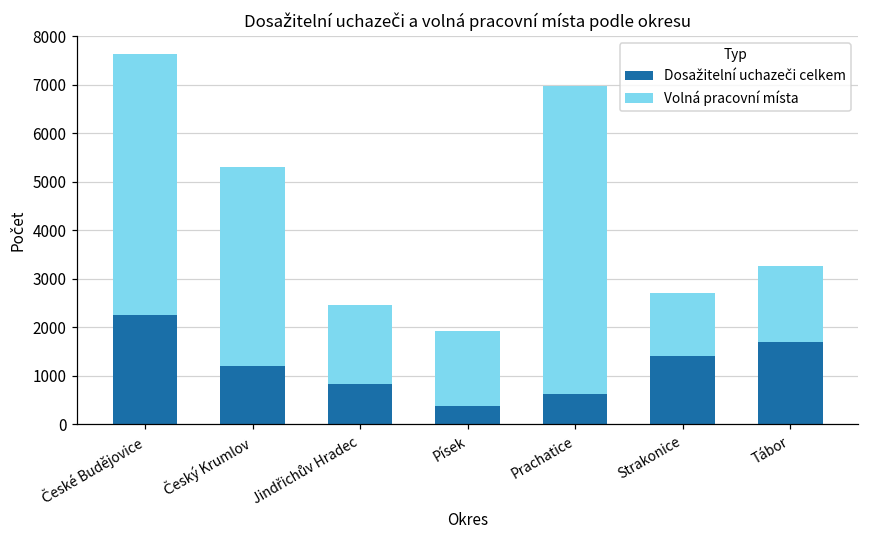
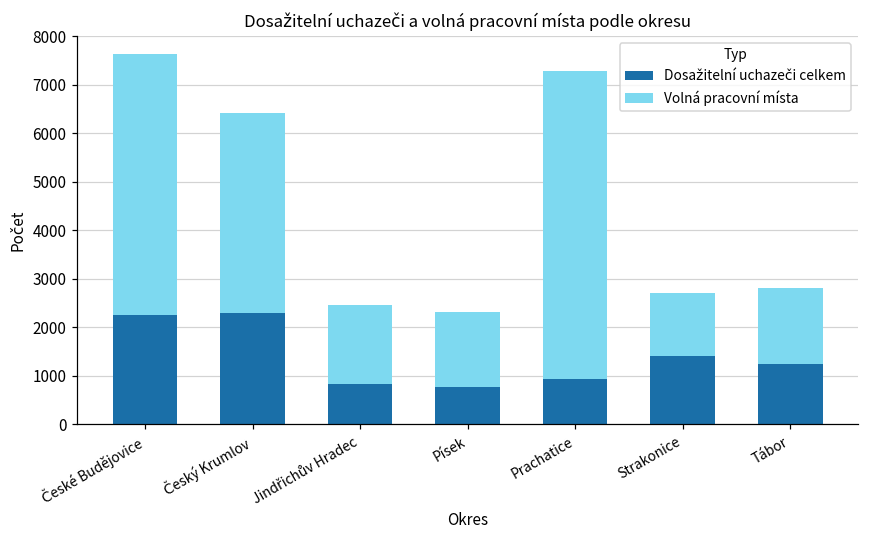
  {
    "Dosažitelní uchazeči celkem": {
      "České Budějovice": 2200,
-     "Český Krumlov": 1200,
+     "Český Krumlov": 2300,
      "Jindřichův Hradec": 800,
-     "Písek": 400,
-     "Prachatice": 600,
+     "Písek": 800,
+     "Prachatice": 900,
      "Strakonice": 1400,
-     "Tábor": 1700
+     "Tábor": 1200
    },
    "Volná pracovní místa": {
      "České Budějovice": 5400,
      "Český Krumlov": 4100,
      "Jindřichův Hradec": 1600,
      "Písek": 1500,
      "Prachatice": 6300,
      "Strakonice": 1300,
      "Tábor": 1600
    }
  }
